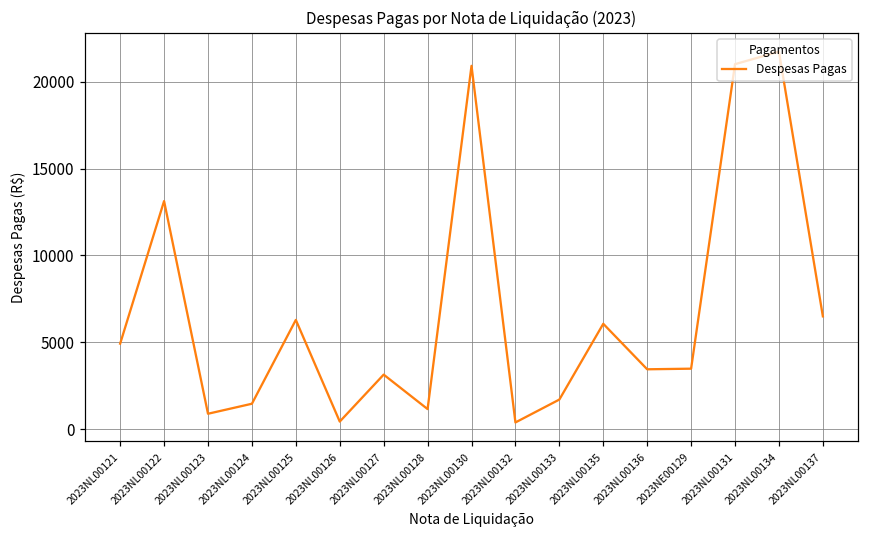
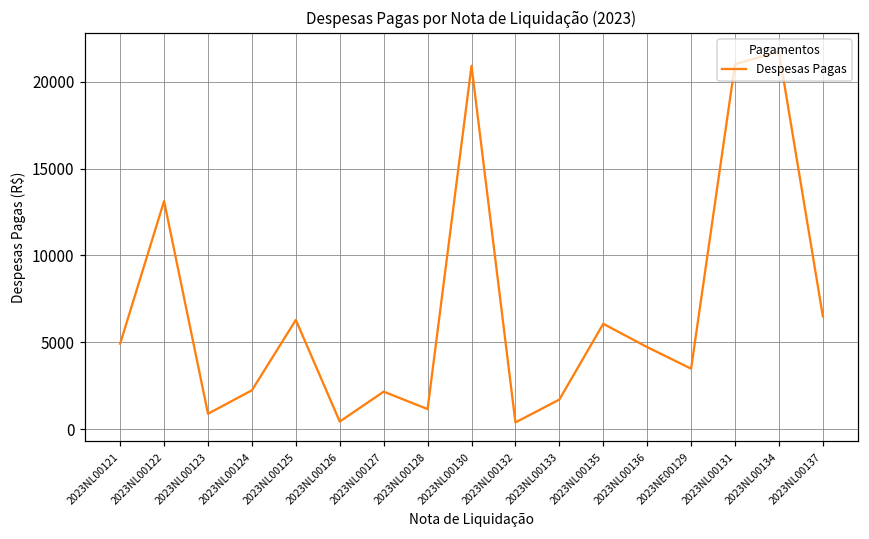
  {
    "2023NL00121": 4900,
    "2023NL00122": 13100,
    "2023NL00123": 900,
-   "2023NL00124": 1500,
+   "2023NL00124": 2300,
    "2023NL00125": 6300,
    "2023NL00126": 500,
-   "2023NL00127": 3200,
+   "2023NL00127": 2200,
    "2023NL00128": 1200,
    "2023NL00130": 20900,
    "2023NL00132": 400,
    "2023NL00133": 1700,
    "2023NL00135": 6100,
-   "2023NL00136": 3500,
+   "2023NL00136": 4700,
    "2023NE00129": 3500,
    "2023NL00137": 6500
  }
